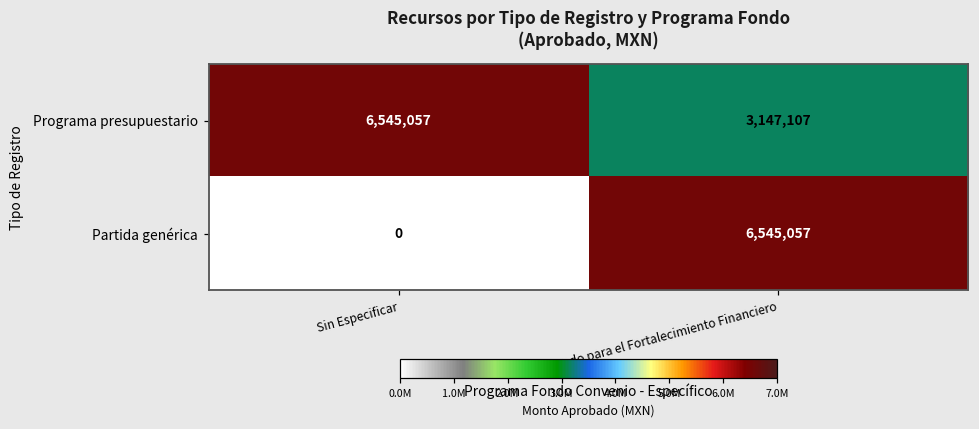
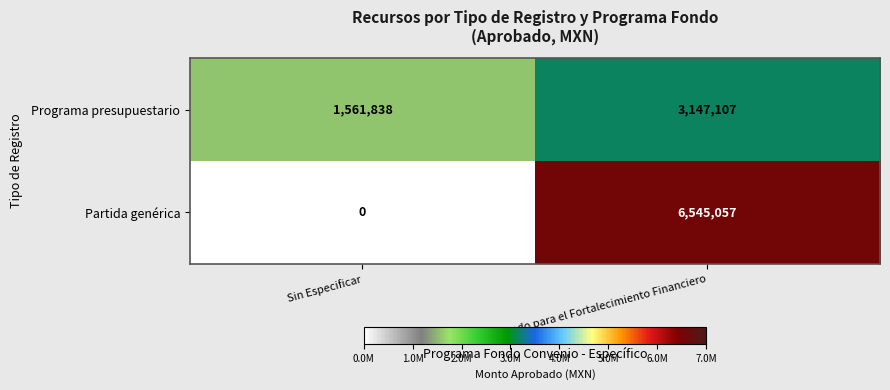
  {
    "Programa presupuestario": {
-     "Sin Especificar": "6,545,057",
+     "Sin Especificar": "1,561,838",
      "Fondo para el Fortalecimiento Financiero": "3,147,107"
    },
    "Partida genérica": {
      "Sin Especificar": "0",
      "Fondo para el Fortalecimiento Financiero": "6,545,057"
    }
  }
